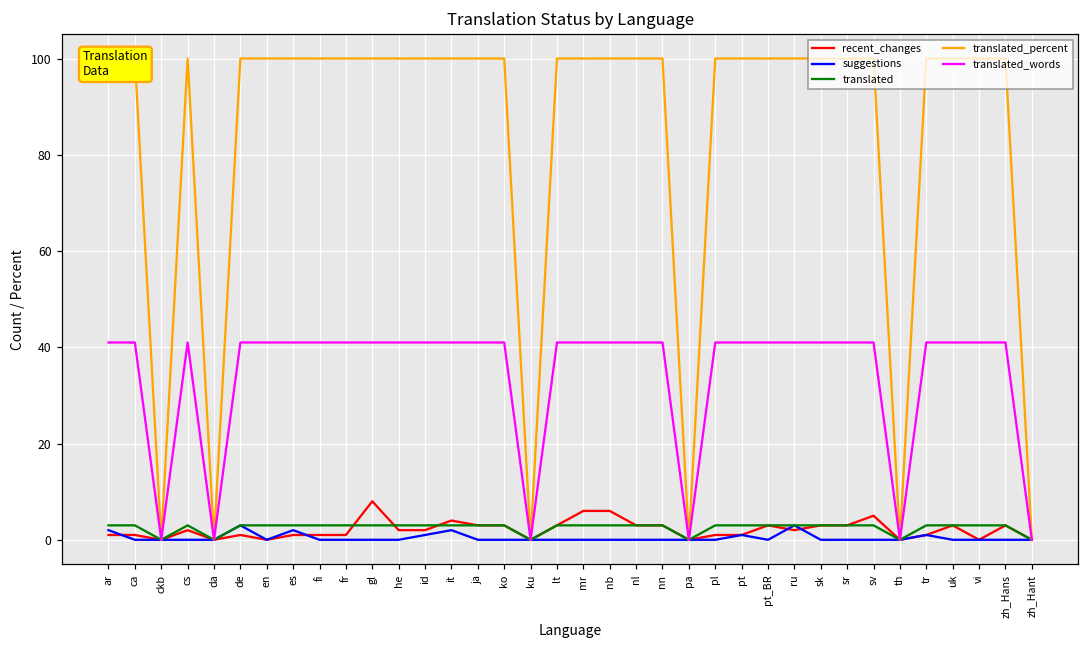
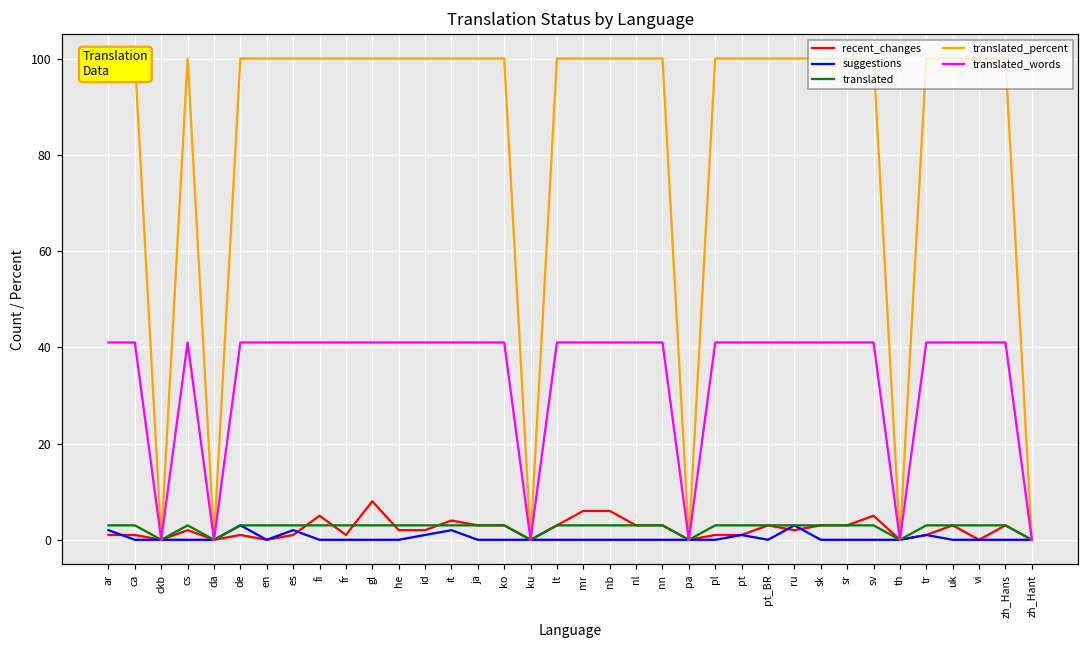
  {
    "recent_changes": {
      "ar": 1,
      "ca": 1,
      "cs": 2,
      "de": 1,
      "es": 1,
-     "fi": 1,
+     "fi": 5,
      "fr": 1,
      "gl": 8,
      "he": 2,
      "id": 2,
      "it": 4,
      "mr": 6,
      "nb": 6,
      "pl": 1,
      "ru": 2,
      "sv": 5
    },
    "suggestions": {
      "ar": 2,
      "ca": 0,
      "cs": 0,
      "es": 2,
      "fi": 0,
      "fr": 0,
      "gl": 0,
      "he": 0,
      "id": 1,
      "it": 2,
      "ja": 0,
      "ko": 0,
      "lt": 0,
      "mr": 0,
      "nb": 0,
      "nl": 0,
      "nn": 0,
      "pl": 0,
      "pt_BR": 0,
      "sk": 0,
      "sr": 0,
      "sv": 0,
      "uk": 0,
      "zh_Hans": 0
    },
    "translated": {
      "ar": 3,
      "ca": 3,
      "cs": 3,
      "en": 3,
      "es": 3,
      "fi": 3,
      "fr": 3,
      "gl": 3,
      "he": 3,
      "id": 3,
      "it": 3,
      "mr": 3,
      "nb": 3,
      "pl": 3,
      "pt": 3,
      "sv": 3,
      "tr": 3,
      "vi": 3
    },
    "translated_percent": {
      "cs": 100,
      "de": 100,
      "en": 100,
      "es": 100,
      "fi": 100,
      "fr": 100,
      "gl": 100,
      "he": 100,
      "id": 100,
      "it": 100,
      "ja": 100,
      "ko": 100,
      "lt": 100,
      "mr": 100,
      "nb": 100,
      "nl": 100,
      "nn": 100,
      "pl": 100,
      "pt": 100,
      "pt_BR": 100,
      "ru": 100
    },
    "translated_words": {
      "ar": 41,
      "ca": 41,
      "cs": 41,
      "de": 41,
      "en": 41,
      "es": 41,
      "fi": 41,
      "fr": 41,
      "gl": 41,
      "he": 41,
      "id": 41,
      "it": 41,
      "ja": 41,
      "ko": 41,
      "lt": 41,
      "mr": 41,
      "nb": 41,
      "nl": 41,
      "nn": 41,
      "pl": 41,
      "pt": 41,
      "pt_BR": 41,
      "ru": 41,
      "sk": 41,
      "sr": 41,
      "sv": 41,
      "tr": 41,
      "uk": 41,
      "vi": 41,
      "zh_Hans": 41
    }
  }
